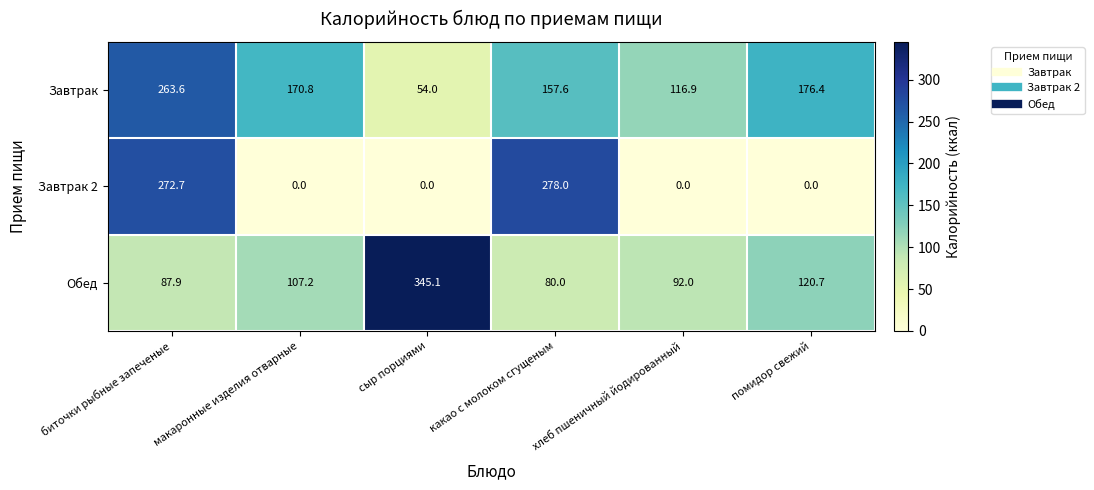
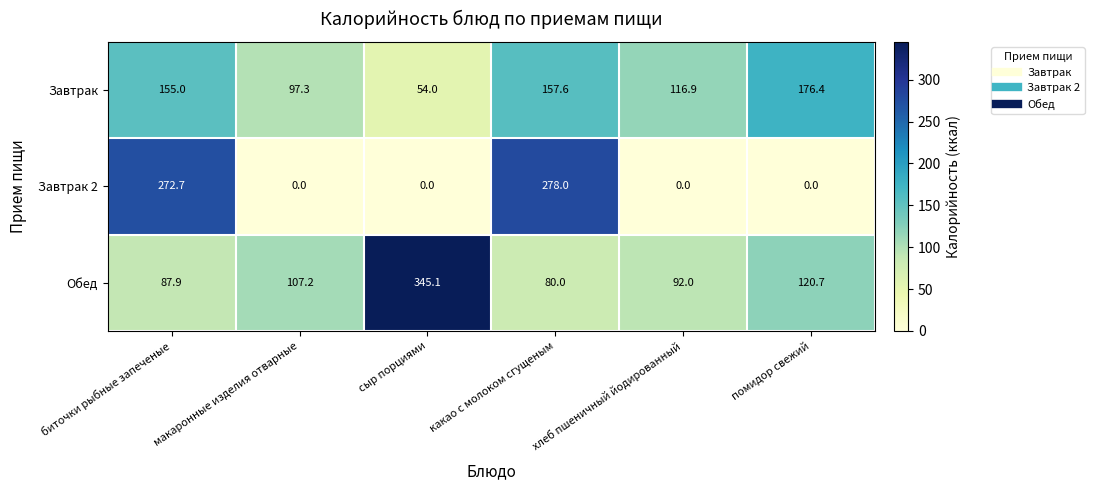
  {
    "Завтрак": {
-     "биточки рыбные запеченые": 263.6,
-     "макаронные изделия отварные": 170.8,
+     "биточки рыбные запеченые": 155.0,
+     "макаронные изделия отварные": 97.3,
      "сыр порциями": 54.0,
      "какао с молоком сгущеным": 157.6,
      "хлеб пшеничный йодированный": 116.9,
      "помидор свежий": 176.4
    },
    "Завтрак 2": {
      "биточки рыбные запеченые": 272.7,
      "макаронные изделия отварные": 0.0,
      "сыр порциями": 0.0,
      "какао с молоком сгущеным": 278.0,
      "хлеб пшеничный йодированный": 0.0,
      "помидор свежий": 0.0
    },
    "Обед": {
      "биточки рыбные запеченые": 87.9,
      "макаронные изделия отварные": 107.2,
      "сыр порциями": 345.1,
      "какао с молоком сгущеным": 80.0,
      "хлеб пшеничный йодированный": 92.0,
      "помидор свежий": 120.7
    }
  }
